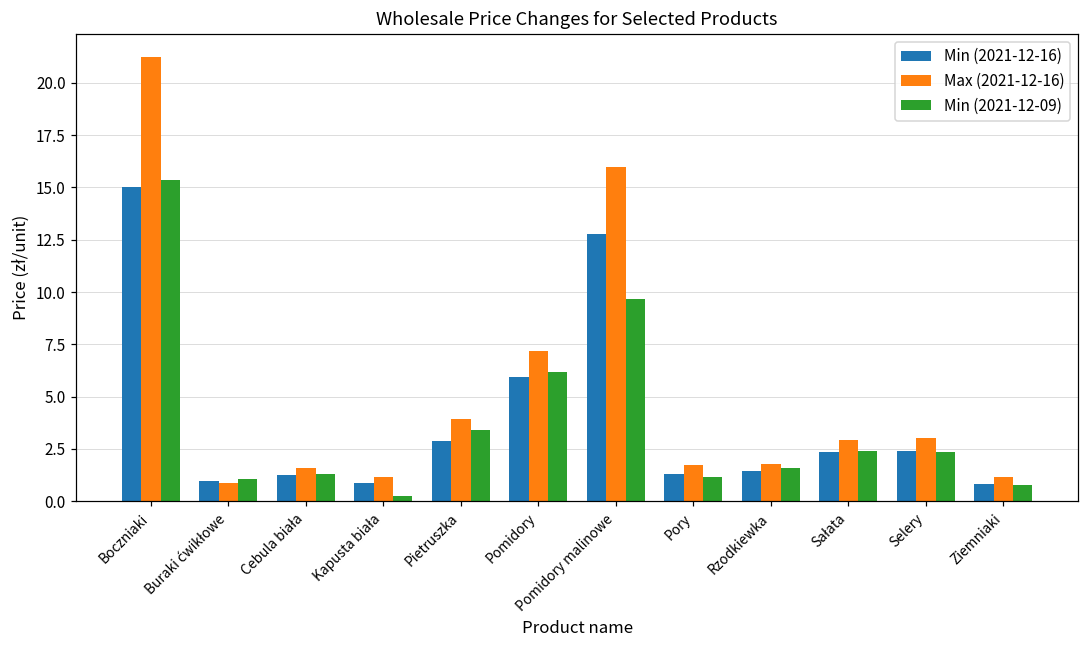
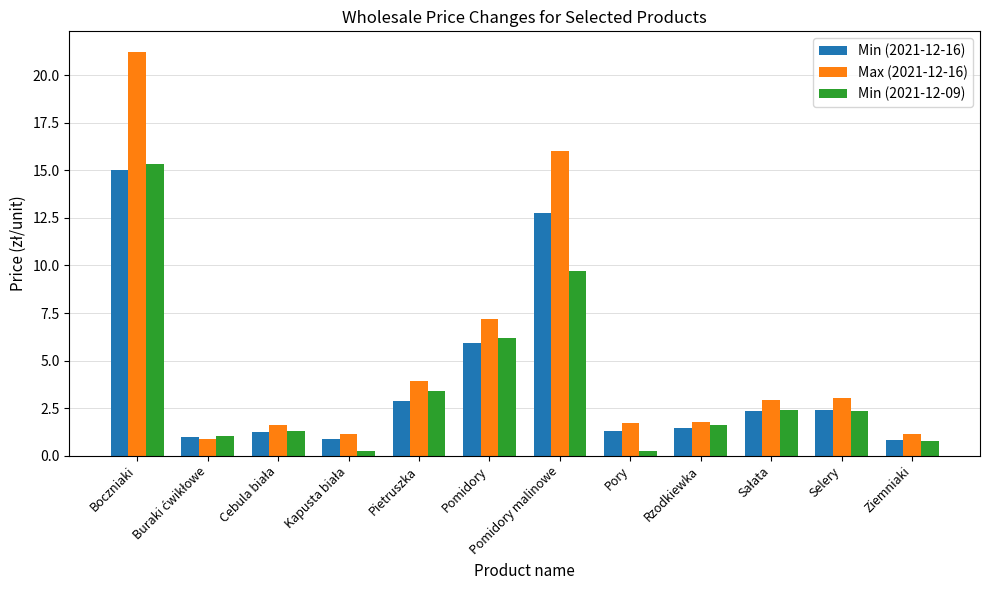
  {
    "Min (2021-12-16)": {
      "Boczniaki": 15.0,
      "Buraki ćwikłowe": 1.0,
      "Cebula biała": 1.2,
      "Kapusta biała": 0.9,
      "Pietruszka": 2.9,
      "Pomidory": 5.9,
      "Pomidory malinowe": 12.8,
      "Pory": 1.3,
      "Rzodkiewka": 1.4,
      "Sałata": 2.4,
      "Selery": 2.4,
      "Ziemniaki": 0.8
    },
    "Max (2021-12-16)": {
      "Boczniaki": 21.3,
      "Buraki ćwikłowe": 0.9,
      "Cebula biała": 1.6,
      "Kapusta biała": 1.1,
      "Pietruszka": 3.9,
      "Pomidory": 7.2,
      "Pomidory malinowe": 16.0,
      "Pory": 1.7,
      "Rzodkiewka": 1.8,
      "Sałata": 2.9,
      "Selery": 3.0,
      "Ziemniaki": 1.1
    },
    "Min (2021-12-09)": {
      "Boczniaki": 15.3,
      "Buraki ćwikłowe": 1.0,
      "Cebula biała": 1.3,
      "Kapusta biała": 0.3,
      "Pietruszka": 3.4,
      "Pomidory": 6.2,
      "Pomidory malinowe": 9.7,
-     "Pory": 1.1,
+     "Pory": 0.2,
      "Rzodkiewka": 1.6,
      "Sałata": 2.4,
      "Selery": 2.4,
      "Ziemniaki": 0.8
    }
  }
